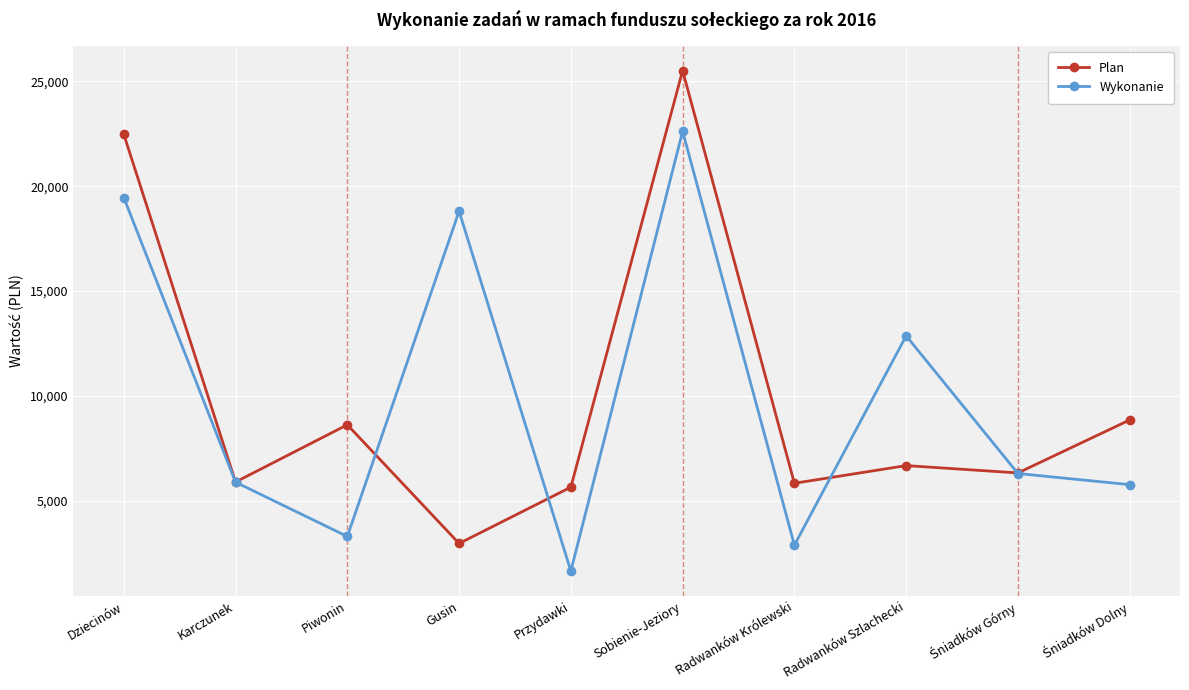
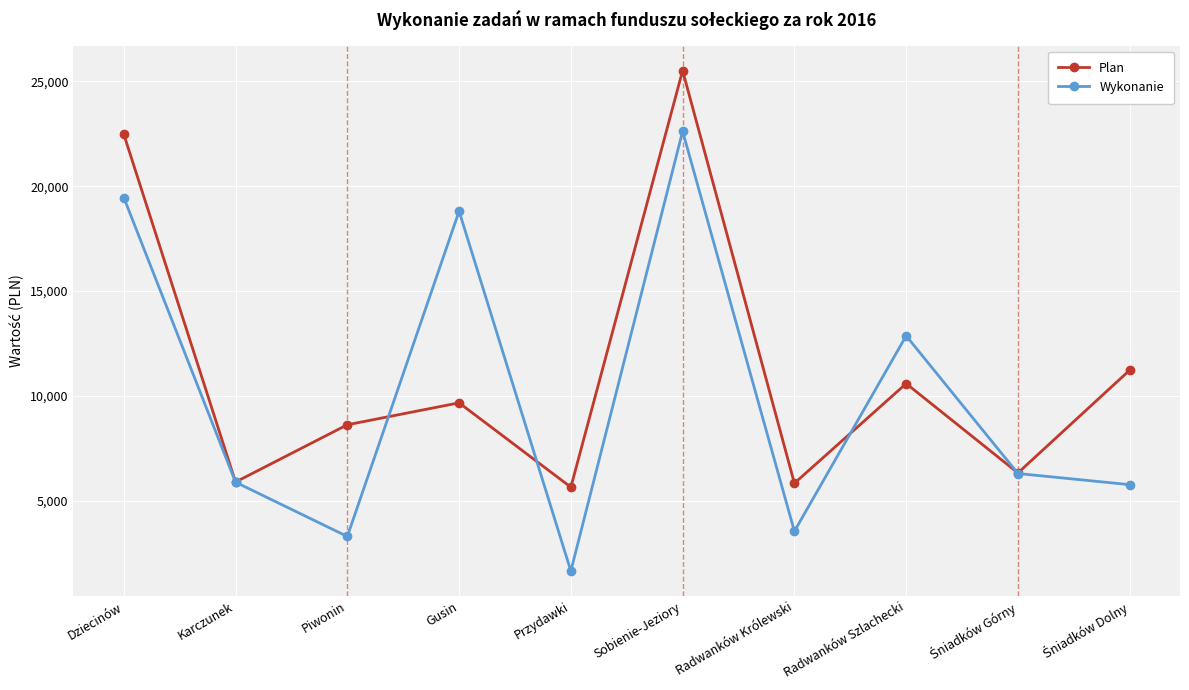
  {
    "Plan": {
      "Dziecinów": "22,500",
      "Piwonin": "8,600",
-     "Gusin": "3,000",
+     "Gusin": "9,700",
      "Przydawki": "5,600",
      "Sobienie-Jeziory": "25,500",
      "Radwanków Królewski": "5,800",
-     "Radwanków Szlachecki": "6,700",
-     "Śniadków Dolny": "8,900"
+     "Radwanków Szlachecki": "10,600",
+     "Śniadków Dolny": "11,200"
    },
    "Wykonanie": {
      "Dziecinów": "19,500",
      "Piwonin": "3,300",
      "Gusin": "18,800",
      "Przydawki": "1,600",
      "Sobienie-Jeziory": "22,600",
-     "Radwanków Królewski": "2,900",
+     "Radwanków Królewski": "3,500",
      "Radwanków Szlachecki": "12,900",
      "Śniadków Dolny": "5,800"
    }
  }
